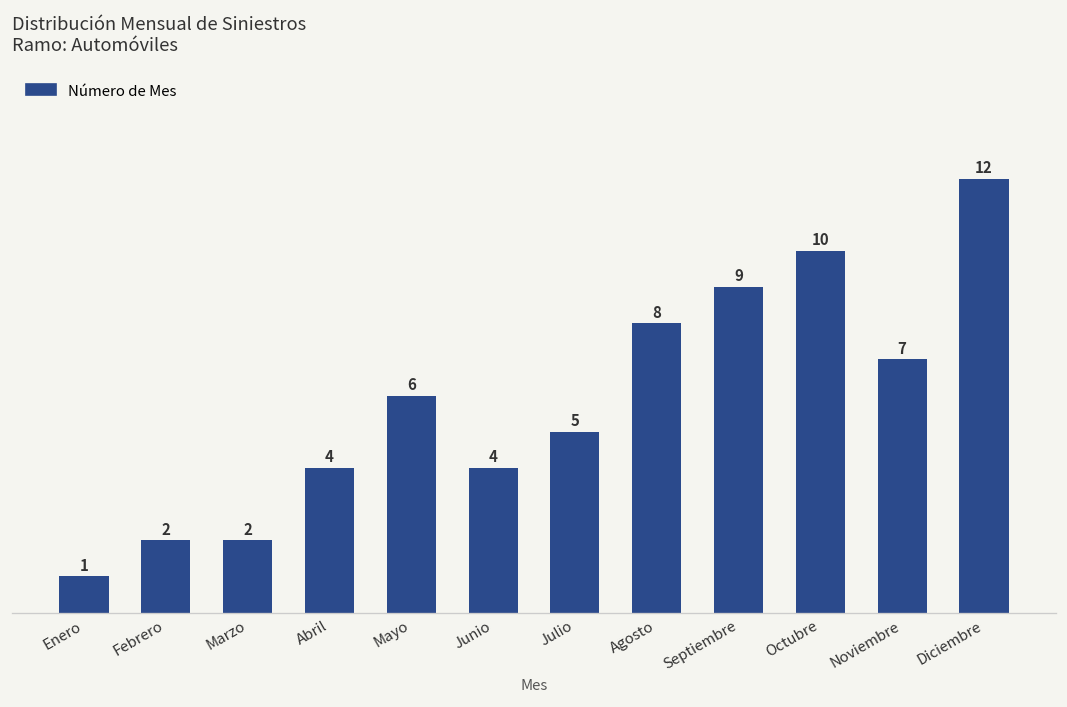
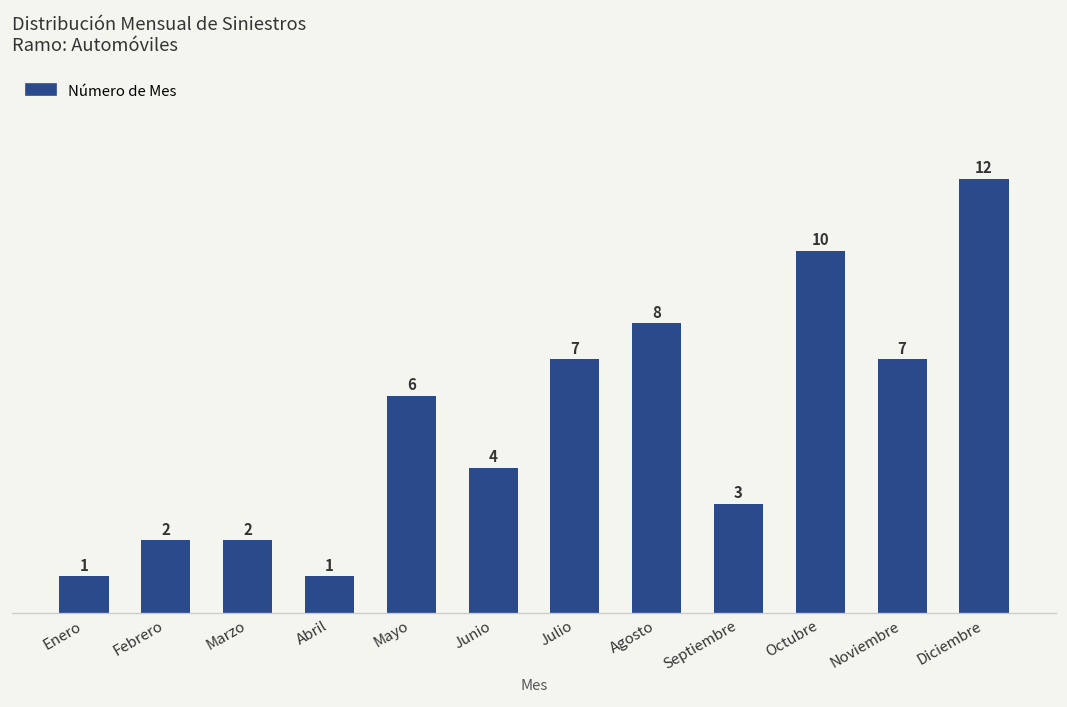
  {
    "Enero": 1,
    "Febrero": 2,
    "Marzo": 2,
-   "Abril": 4,
+   "Abril": 1,
    "Mayo": 6,
    "Junio": 4,
-   "Julio": 5,
+   "Julio": 7,
    "Agosto": 8,
-   "Septiembre": 9,
+   "Septiembre": 3,
    "Octubre": 10,
    "Noviembre": 7,
    "Diciembre": 12
  }
